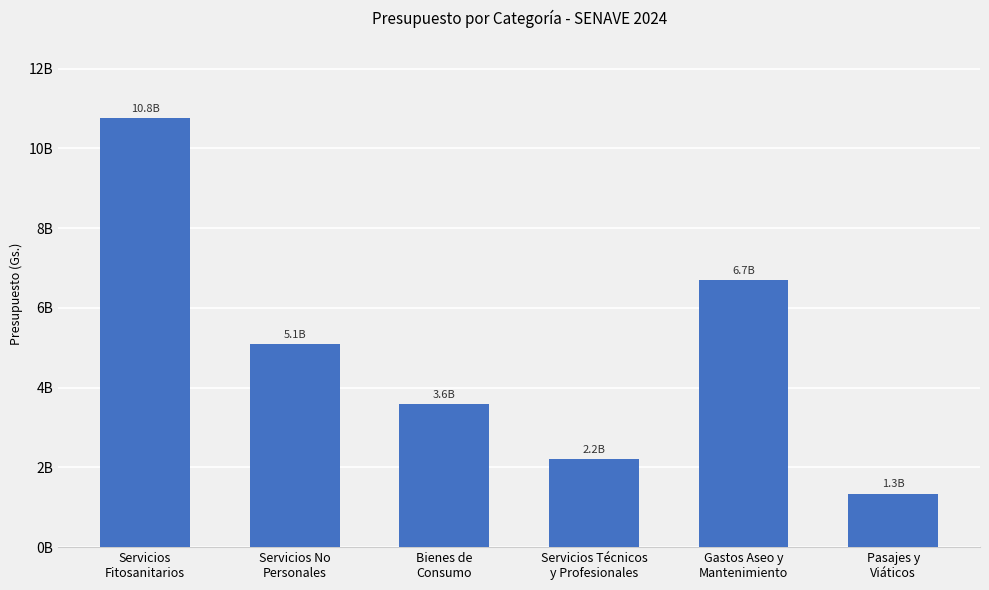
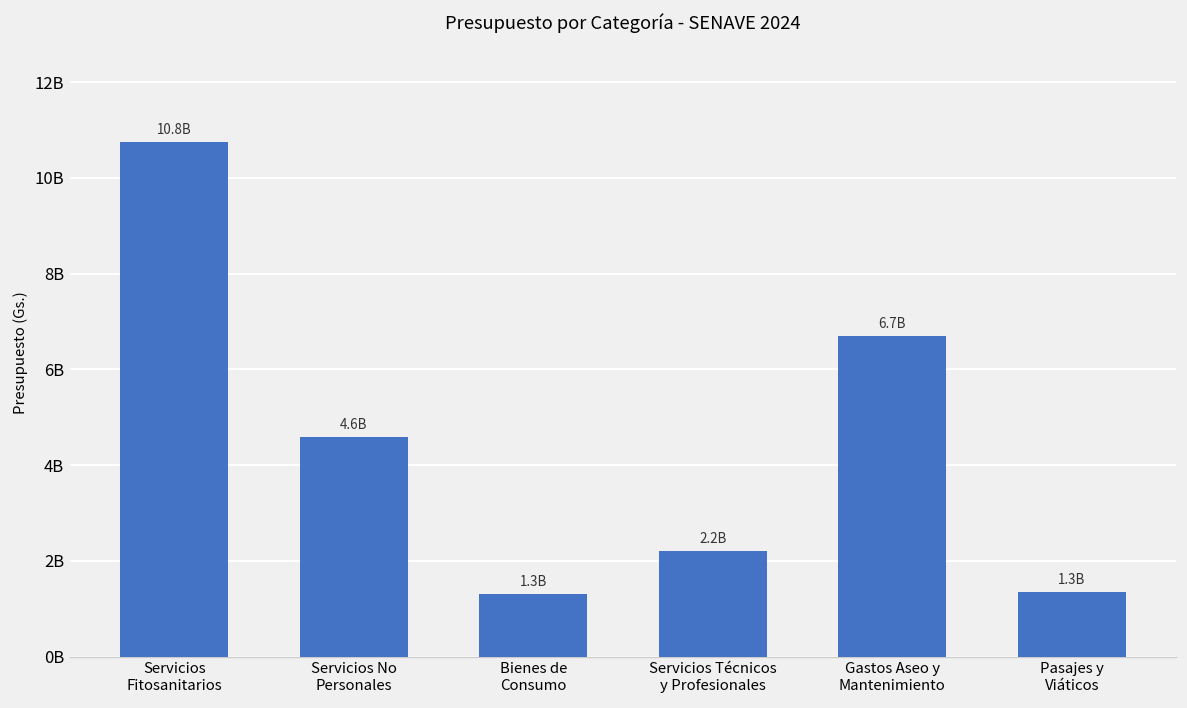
  {
    "Servicios Fitosanitarios": "10.8B",
-   "Servicios No Personales": "5.1B",
-   "Bienes de Consumo": "3.6B",
+   "Servicios No Personales": "4.6B",
+   "Bienes de Consumo": "1.3B",
    "Servicios Técnicos y Profesionales": "2.2B",
    "Gastos Aseo y Mantenimiento": "6.7B",
    "Pasajes y Viáticos": "1.3B"
  }
